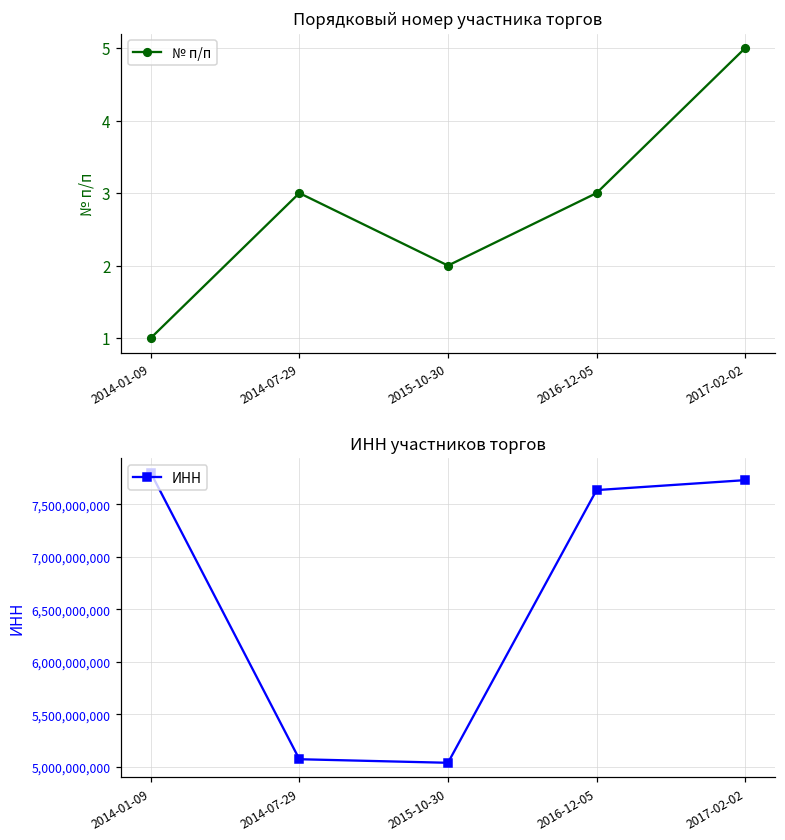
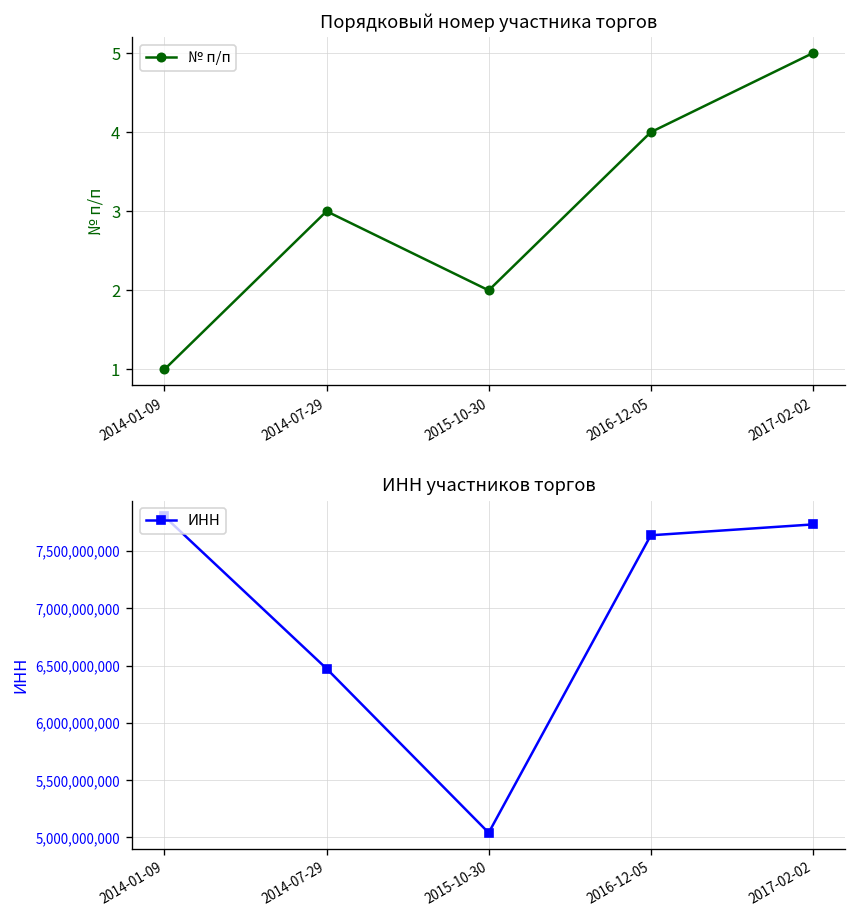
  {
    "Порядковый номер участника торгов": {
      "2014-01-09": "1",
      "2014-07-29": "3",
      "2015-10-30": "2",
-     "2016-12-05": "3",
+     "2016-12-05": "4",
      "2017-02-02": "5"
    },
    "ИНН участников торгов": {
-     "2014-07-29": "5,100,000,000",
+     "2014-07-29": "6,500,000,000",
      "2015-10-30": "5,000,000,000",
      "2016-12-05": "7,600,000,000",
      "2017-02-02": "7,700,000,000"
    }
  }
